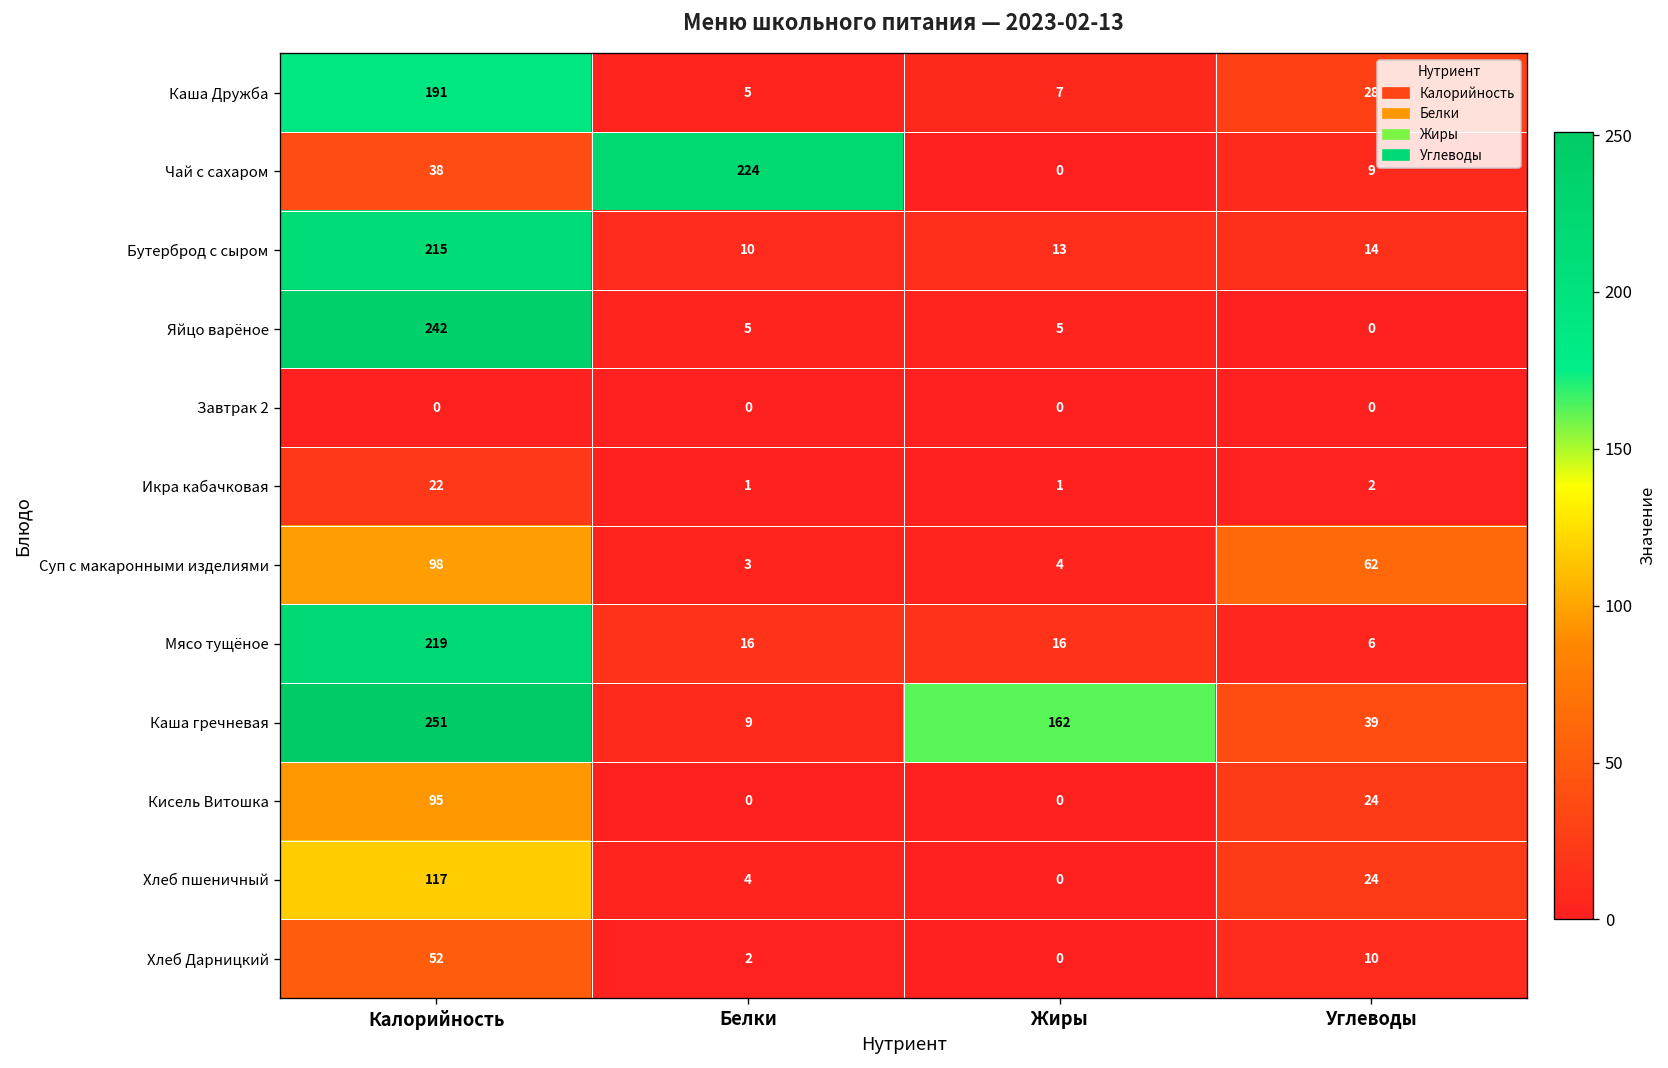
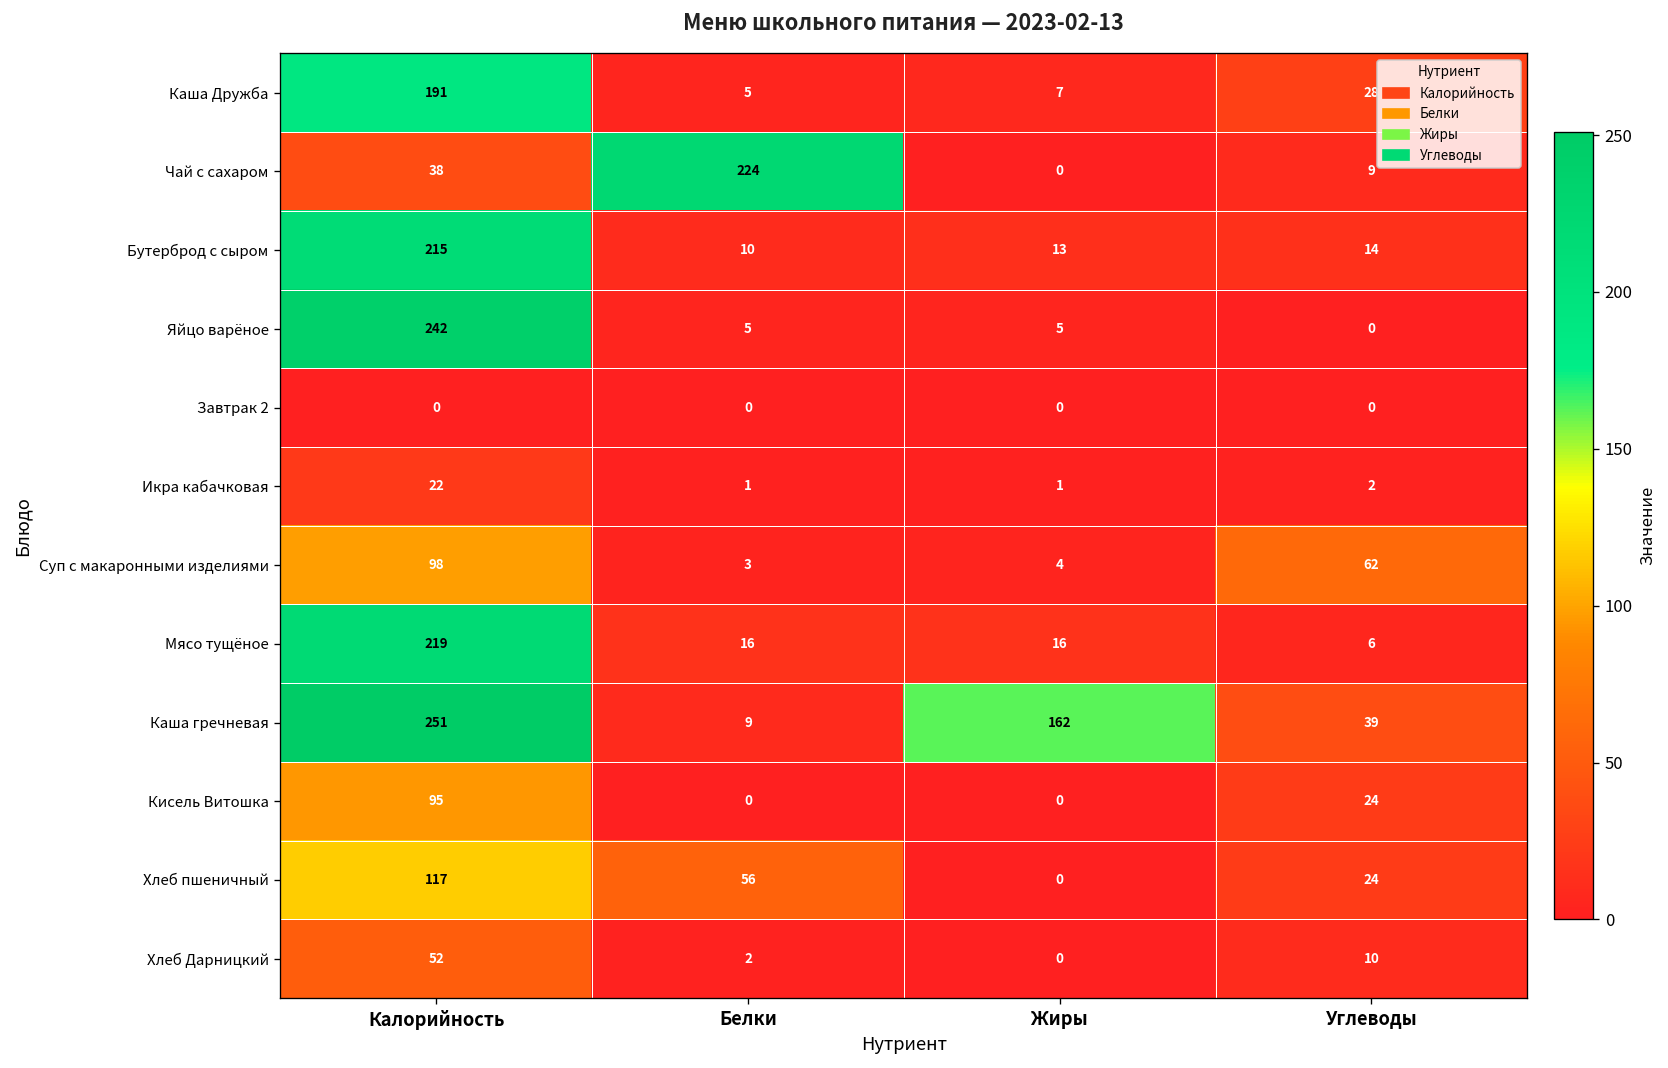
  {
    "Каша Дружба": {
      "Калорийность": 191,
      "Белки": 5,
      "Жиры": 7
    },
    "Чай с сахаром": {
      "Калорийность": 38,
      "Белки": 224,
      "Жиры": 0,
      "Углеводы": 9
    },
    "Бутерброд с сыром": {
      "Калорийность": 215,
      "Белки": 10,
      "Жиры": 13,
      "Углеводы": 14
    },
    "Яйцо варёное": {
      "Калорийность": 242,
      "Белки": 5,
      "Жиры": 5,
      "Углеводы": 0
    },
    "Завтрак 2": {
      "Калорийность": 0,
      "Белки": 0,
      "Жиры": 0,
      "Углеводы": 0
    },
    "Икра кабачковая": {
      "Калорийность": 22,
      "Белки": 1,
      "Жиры": 1,
      "Углеводы": 2
    },
    "Суп с макаронными изделиями": {
      "Калорийность": 98,
      "Белки": 3,
      "Жиры": 4,
      "Углеводы": 62
    },
    "Мясо тущёное": {
      "Калорийность": 219,
      "Белки": 16,
      "Жиры": 16,
      "Углеводы": 6
    },
    "Каша гречневая": {
      "Калорийность": 251,
      "Белки": 9,
      "Жиры": 162,
      "Углеводы": 39
    },
    "Кисель Витошка": {
      "Калорийность": 95,
      "Белки": 0,
      "Жиры": 0,
      "Углеводы": 24
    },
    "Хлеб пшеничный": {
      "Калорийность": 117,
-     "Белки": 4,
+     "Белки": 56,
      "Жиры": 0,
      "Углеводы": 24
    },
    "Хлеб Дарницкий": {
      "Калорийность": 52,
      "Белки": 2,
      "Жиры": 0,
      "Углеводы": 10
    }
  }
